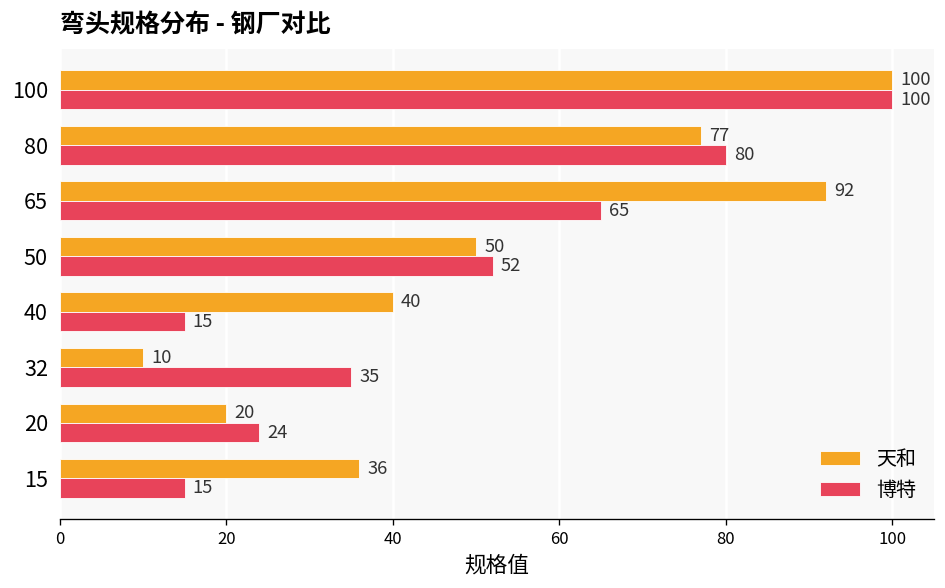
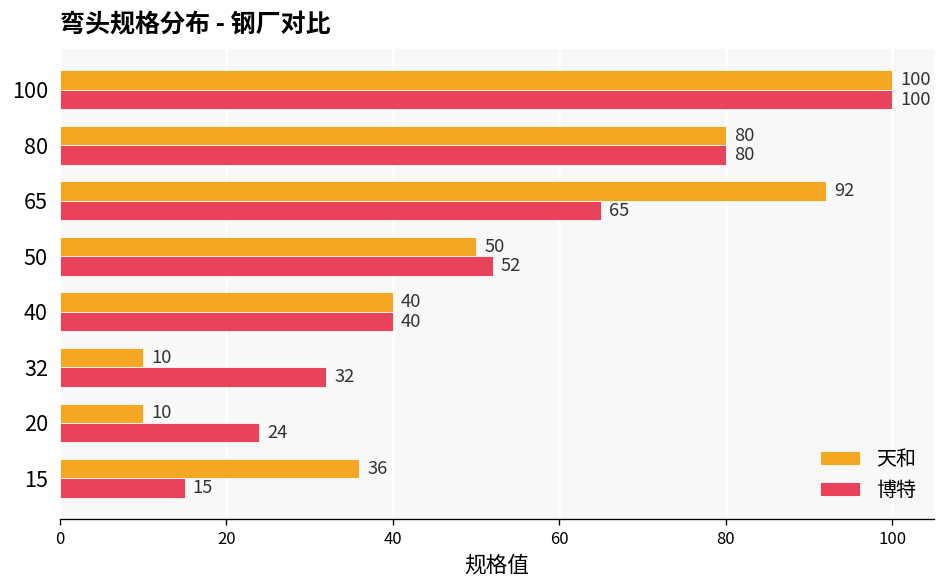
  {
    "天和": {
      "100": 100,
-     "80": 77,
+     "80": 80,
      "65": 92,
      "50": 50,
      "40": 40,
      "32": 10,
-     "20": 20,
+     "20": 10,
      "15": 36
    },
    "博特": {
      "100": 100,
      "80": 80,
      "65": 65,
      "50": 52,
-     "40": 15,
-     "32": 35,
+     "40": 40,
+     "32": 32,
      "20": 24,
      "15": 15
    }
  }
